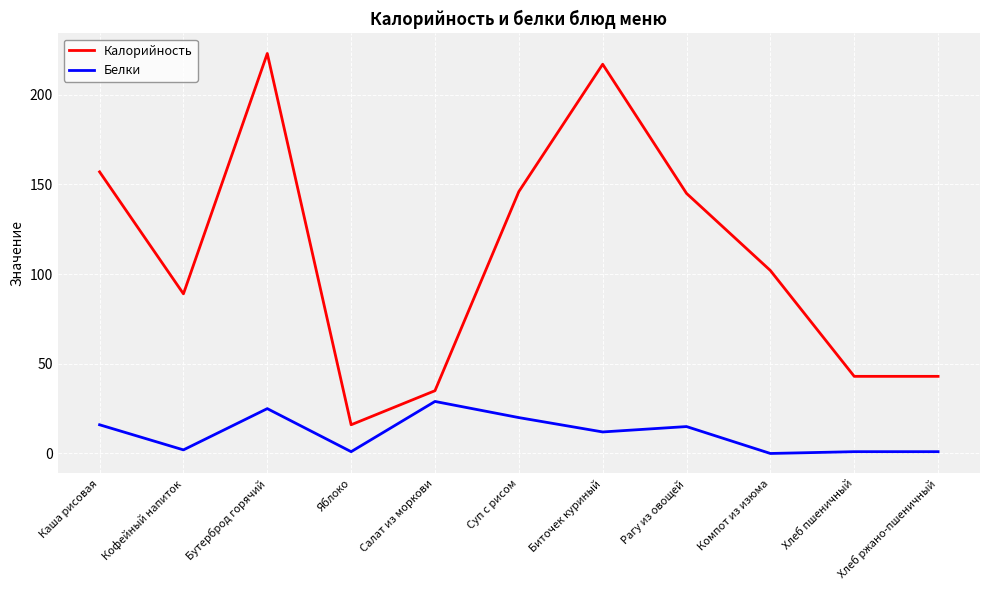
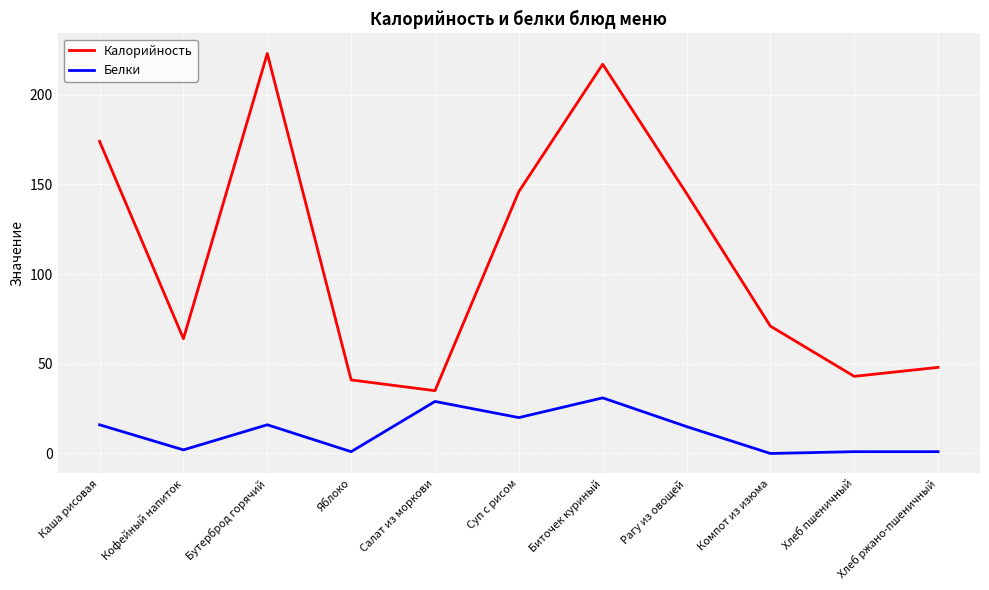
  {
    "Калорийность": {
-     "Каша рисовая": 157,
-     "Кофейный напиток": 89,
+     "Каша рисовая": 174,
+     "Кофейный напиток": 64,
      "Бутерброд горячий": 223,
-     "Яблоко": 16,
+     "Яблоко": 41,
      "Салат из моркови": 35,
      "Суп с рисом": 146,
      "Биточек куриный": 217,
      "Рагу из овощей": 145,
-     "Компот из изюма": 102,
+     "Компот из изюма": 71,
      "Хлеб пшеничный": 43,
-     "Хлеб ржано-пшеничный": 43
+     "Хлеб ржано-пшеничный": 48
    },
    "Белки": {
      "Каша рисовая": 16,
      "Кофейный напиток": 2,
-     "Бутерброд горячий": 25,
+     "Бутерброд горячий": 16,
      "Яблоко": 1,
      "Салат из моркови": 29,
      "Суп с рисом": 20,
-     "Биточек куриный": 12,
+     "Биточек куриный": 31,
      "Рагу из овощей": 15,
      "Компот из изюма": 0,
      "Хлеб пшеничный": 1,
      "Хлеб ржано-пшеничный": 1
    }
  }
